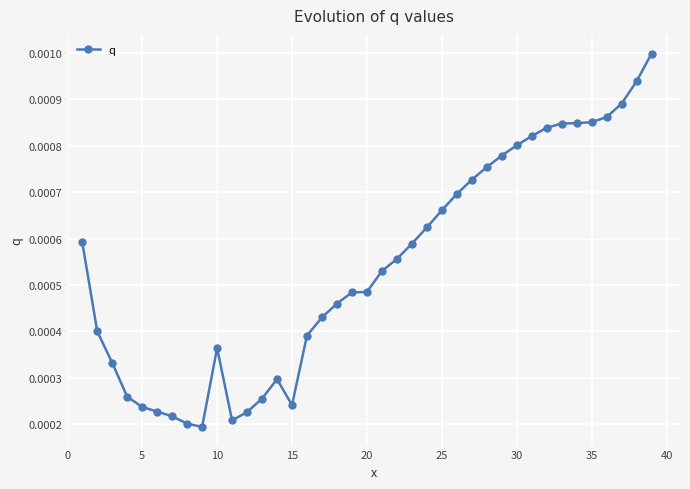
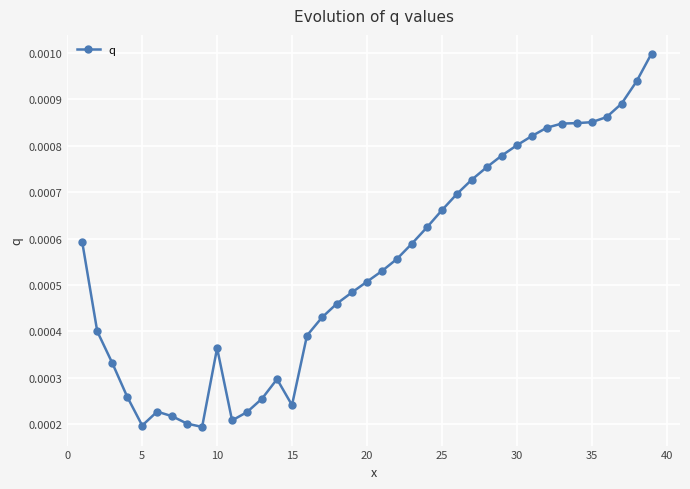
  {
-   "5": 0.00024,
+   "5": 0.00020,
    "10": 0.00036,
    "15": 0.00024,
-   "20": 0.00049,
+   "20": 0.00051,
    "25": 0.00066,
    "30": 0.00080,
    "35": 0.00085
  }
